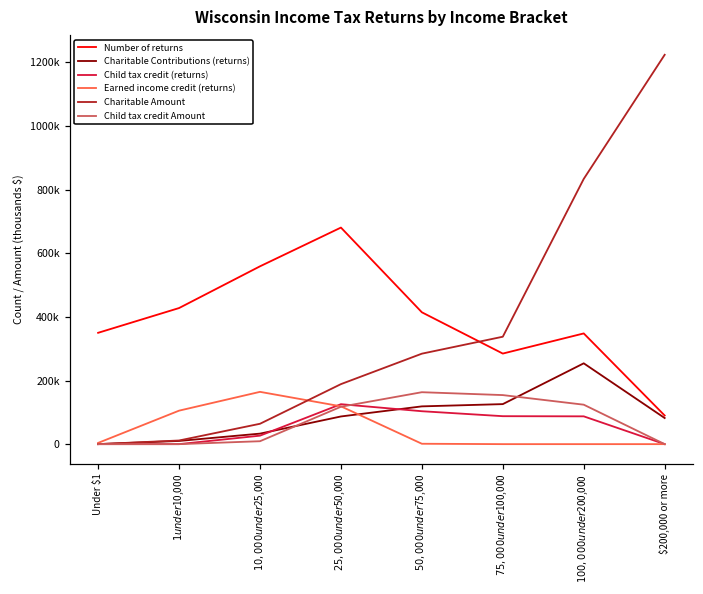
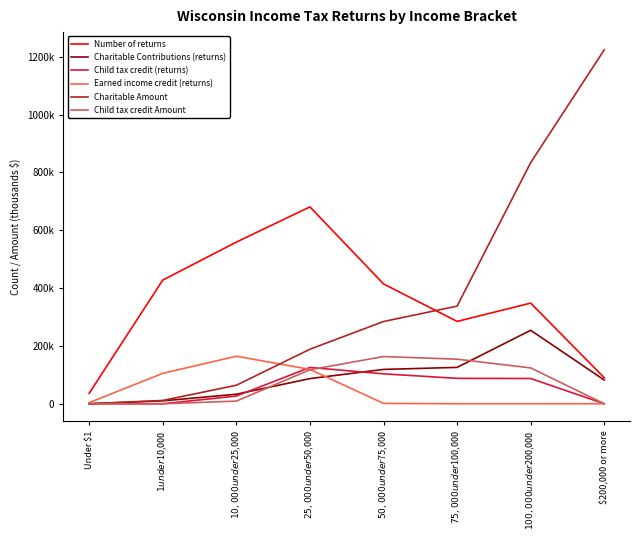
  {
    "Number of returns": {
-     "Under $1": 350000
+     "Under $1": 40000
    }
  }
